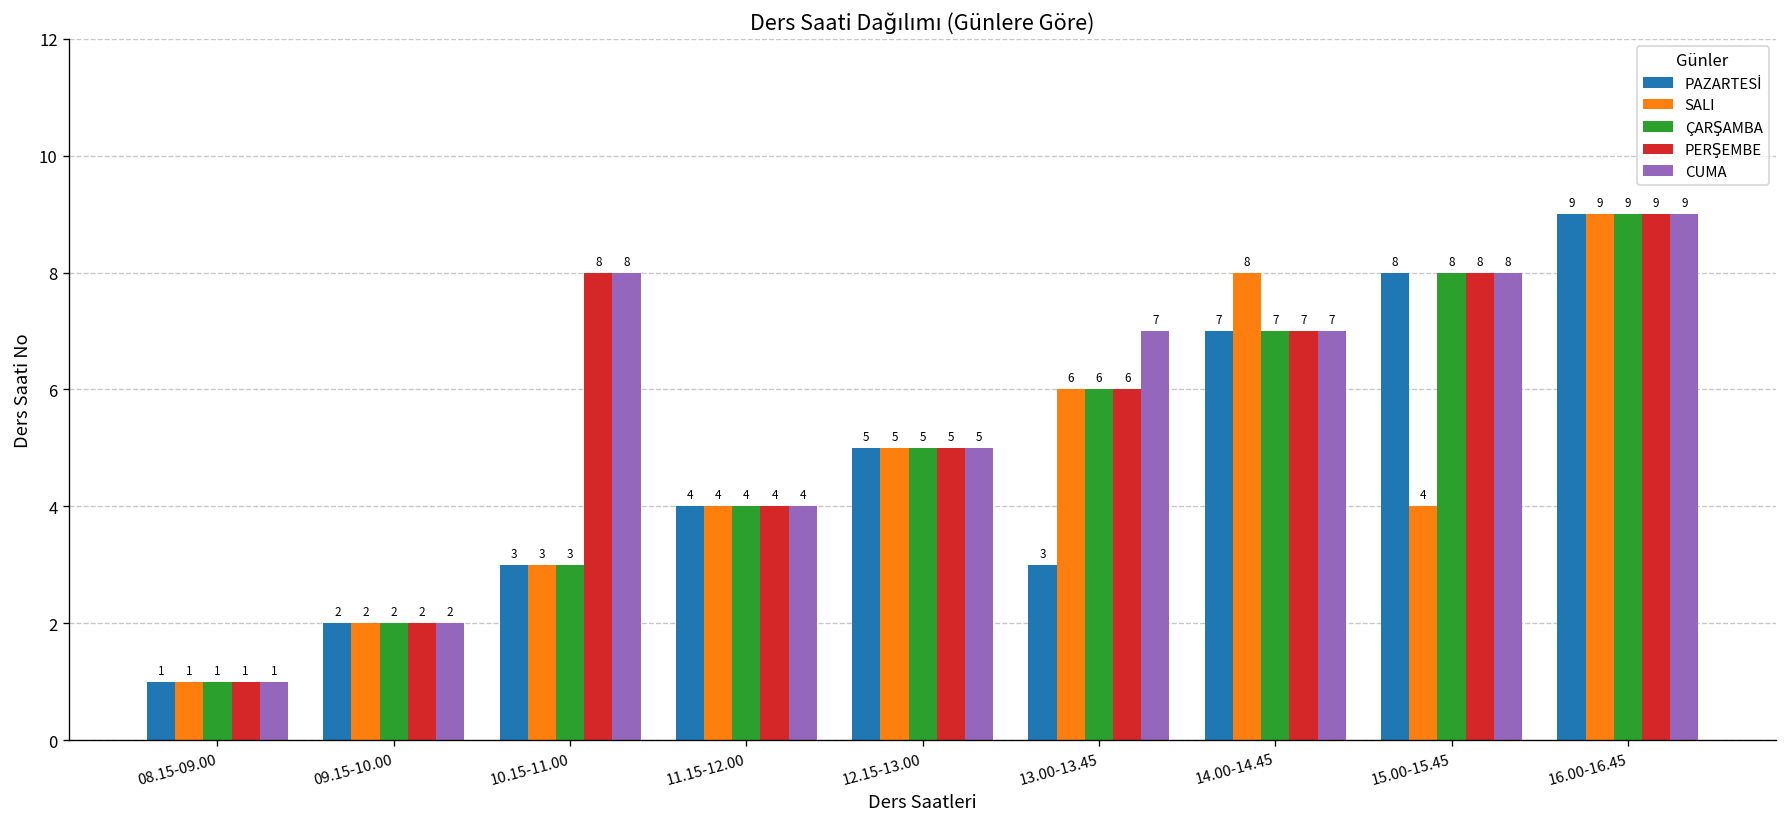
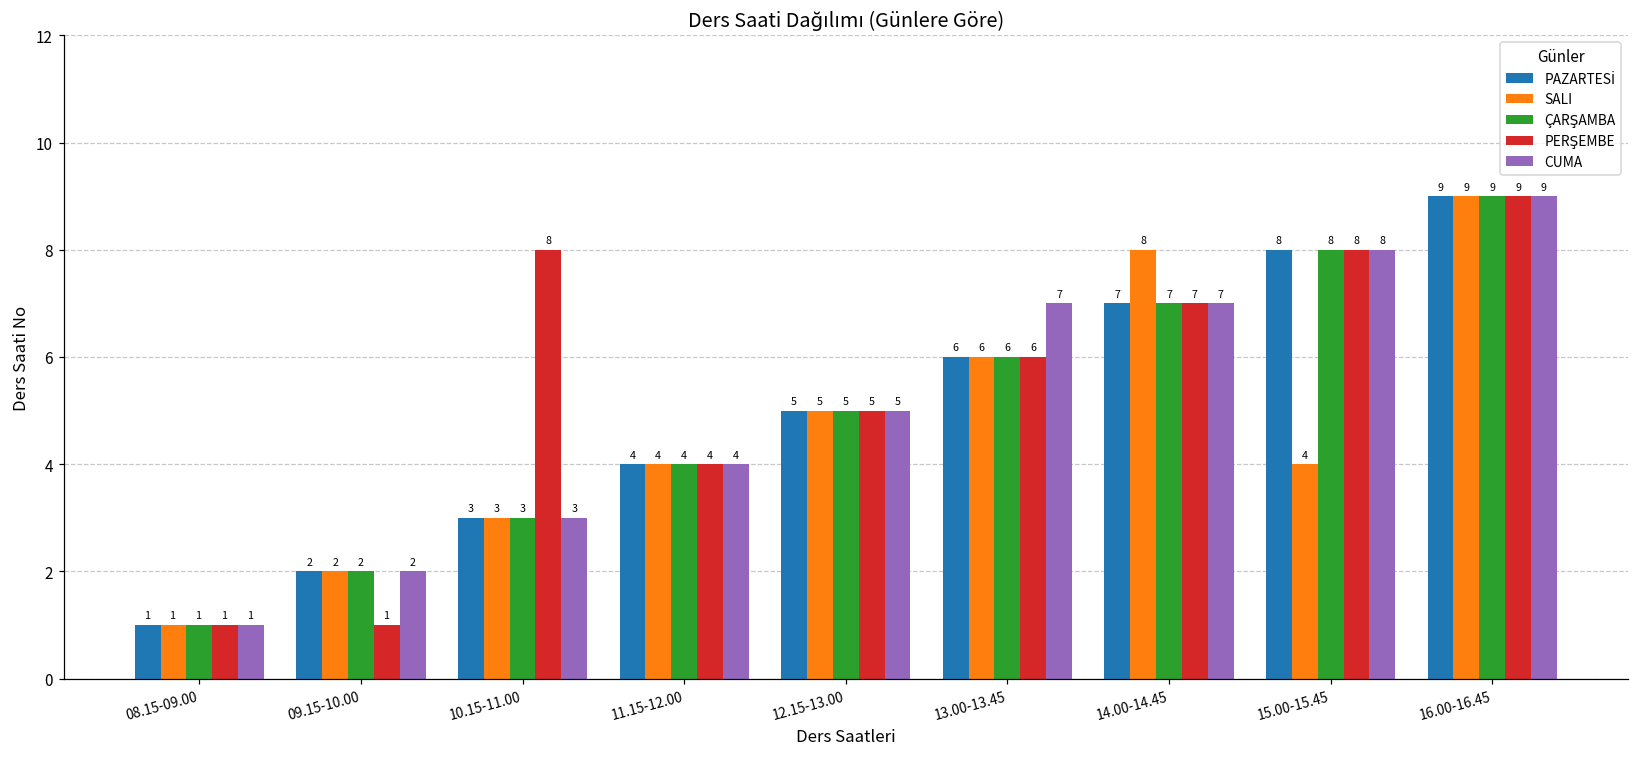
  {
    "PAZARTESİ": {
      "08.15-09.00": 1,
      "09.15-10.00": 2,
      "10.15-11.00": 3,
      "11.15-12.00": 4,
      "12.15-13.00": 5,
-     "13.00-13.45": 3,
+     "13.00-13.45": 6,
      "14.00-14.45": 7,
      "15.00-15.45": 8,
      "16.00-16.45": 9
    },
    "SALI": {
      "08.15-09.00": 1,
      "09.15-10.00": 2,
      "10.15-11.00": 3,
      "11.15-12.00": 4,
      "12.15-13.00": 5,
      "13.00-13.45": 6,
      "14.00-14.45": 8,
      "15.00-15.45": 4,
      "16.00-16.45": 9
    },
    "ÇARŞAMBA": {
      "08.15-09.00": 1,
      "09.15-10.00": 2,
      "10.15-11.00": 3,
      "11.15-12.00": 4,
      "12.15-13.00": 5,
      "13.00-13.45": 6,
      "14.00-14.45": 7,
      "15.00-15.45": 8,
      "16.00-16.45": 9
    },
    "PERŞEMBE": {
      "08.15-09.00": 1,
-     "09.15-10.00": 2,
+     "09.15-10.00": 1,
      "10.15-11.00": 8,
      "11.15-12.00": 4,
      "12.15-13.00": 5,
      "13.00-13.45": 6,
      "14.00-14.45": 7,
      "15.00-15.45": 8,
      "16.00-16.45": 9
    },
    "CUMA": {
      "08.15-09.00": 1,
      "09.15-10.00": 2,
-     "10.15-11.00": 8,
+     "10.15-11.00": 3,
      "11.15-12.00": 4,
      "12.15-13.00": 5,
      "13.00-13.45": 7,
      "14.00-14.45": 7,
      "15.00-15.45": 8,
      "16.00-16.45": 9
    }
  }
